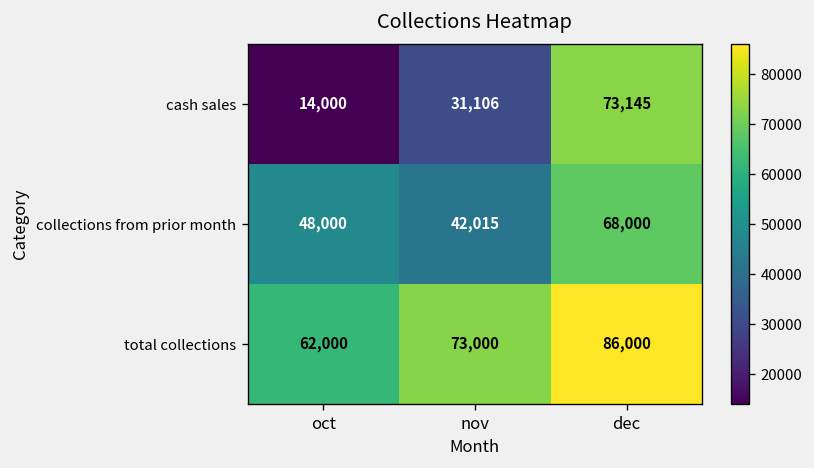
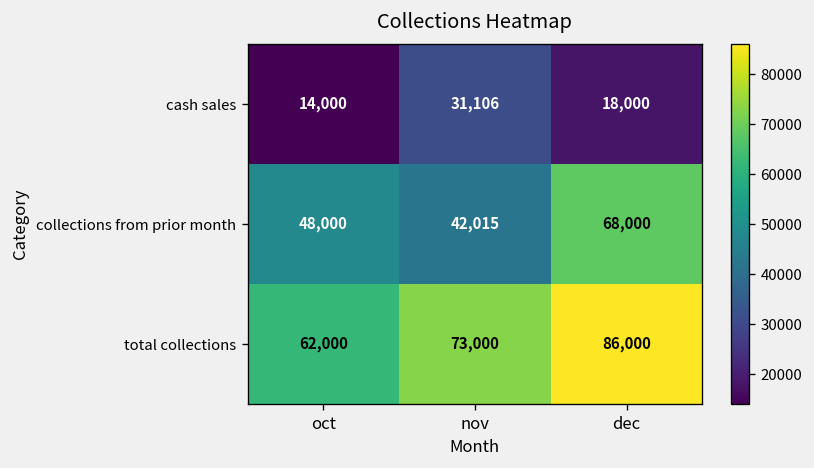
  {
    "cash sales": {
      "oct": "14,000",
      "nov": "31,106",
-     "dec": "73,145"
+     "dec": "18,000"
    },
    "collections from prior month": {
      "oct": "48,000",
      "nov": "42,015",
      "dec": "68,000"
    },
    "total collections": {
      "oct": "62,000",
      "nov": "73,000",
      "dec": "86,000"
    }
  }
